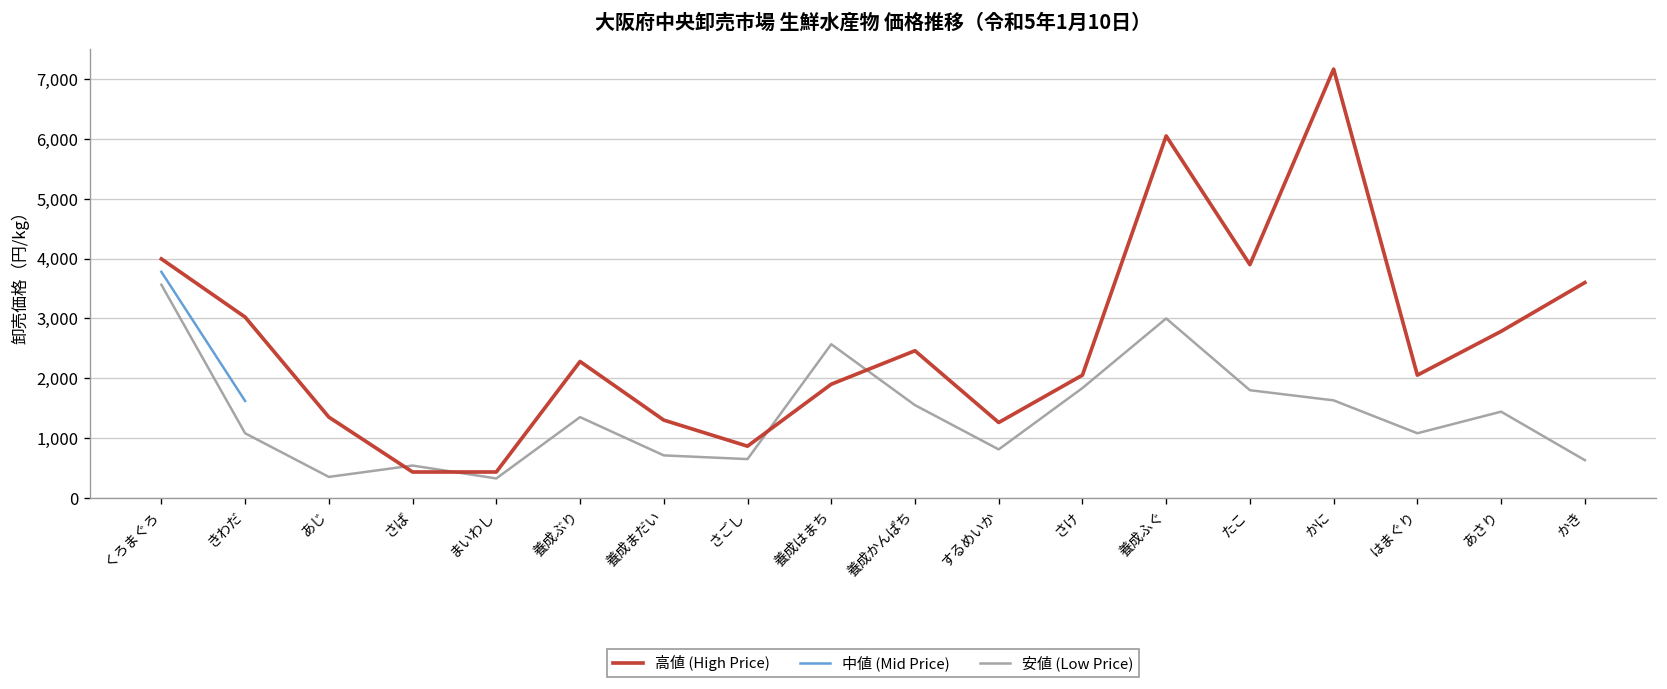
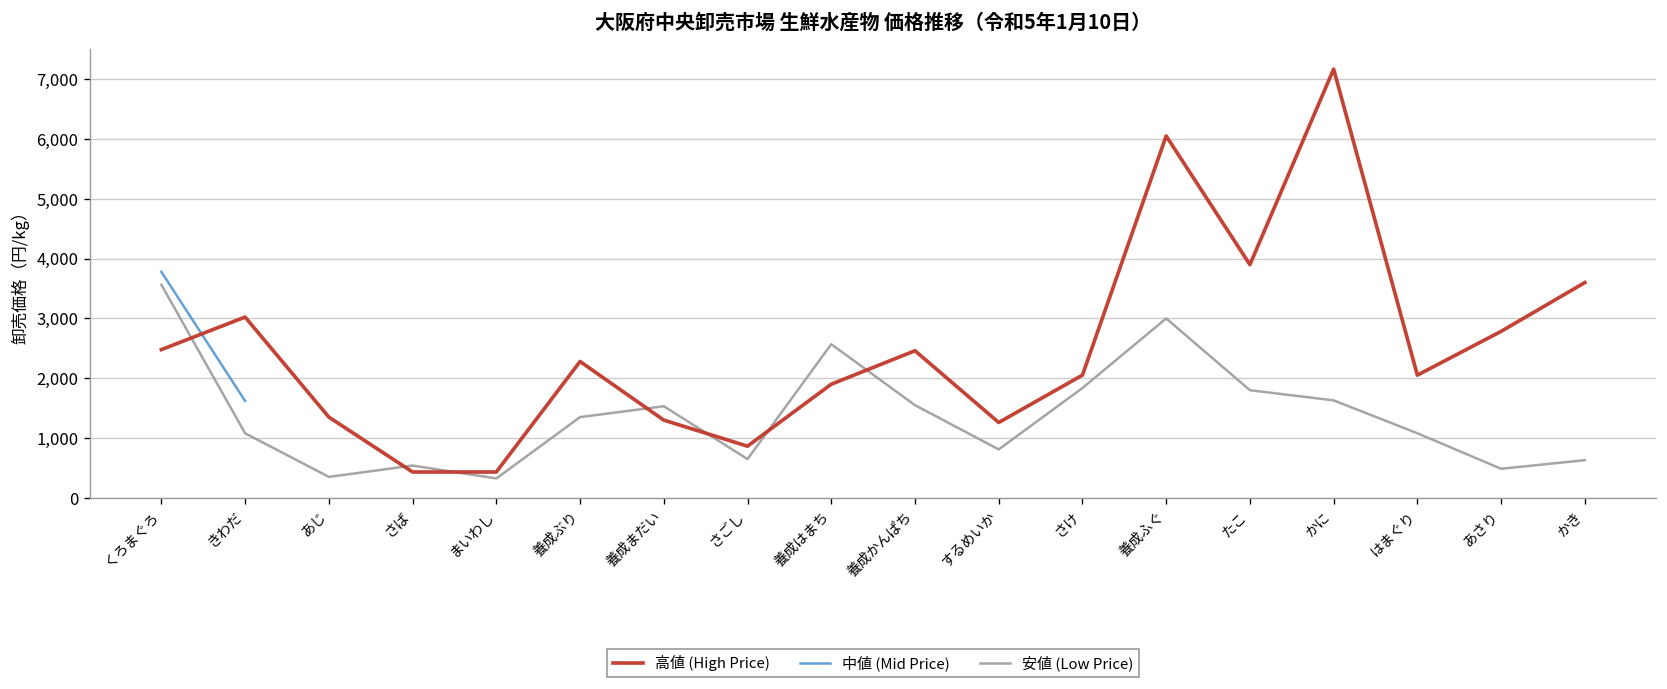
  {
    "高値 (High Price)": {
-     "くろまぐろ": "4,000",
+     "くろまぐろ": "2,500",
      "きわだ": "3,000",
      "あじ": "1,400",
      "さば": "400",
      "まいわし": "400",
      "養成ぶり": "2,300",
      "養成まだい": "1,300",
      "さごし": "900",
      "養成はまち": "1,900",
      "養成かんぱち": "2,500",
      "するめいか": "1,300",
      "さけ": "2,100",
      "養成ふぐ": "6,100",
      "たこ": "3,900",
      "かに": "7,200",
      "はまぐり": "2,100",
      "あさり": "2,800",
      "かき": "3,600"
    },
    "中値 (Mid Price)": {
      "くろまぐろ": "3,800",
      "きわだ": "1,600"
    },
    "安値 (Low Price)": {
      "くろまぐろ": "3,600",
      "きわだ": "1,100",
      "あじ": "400",
      "さば": "500",
      "まいわし": "300",
      "養成ぶり": "1,400",
-     "養成まだい": "700",
+     "養成まだい": "1,500",
      "さごし": "600",
      "養成はまち": "2,600",
      "養成かんぱち": "1,600",
      "するめいか": "800",
      "さけ": "1,800",
      "養成ふぐ": "3,000",
      "たこ": "1,800",
      "かに": "1,600",
      "はまぐり": "1,100",
-     "あさり": "1,400",
+     "あさり": "500",
      "かき": "600"
    }
  }
